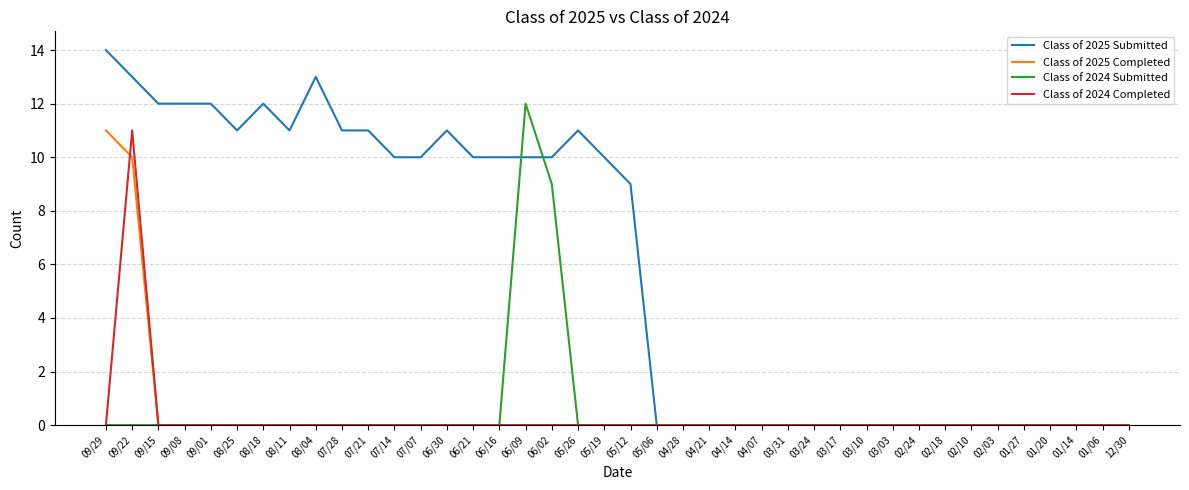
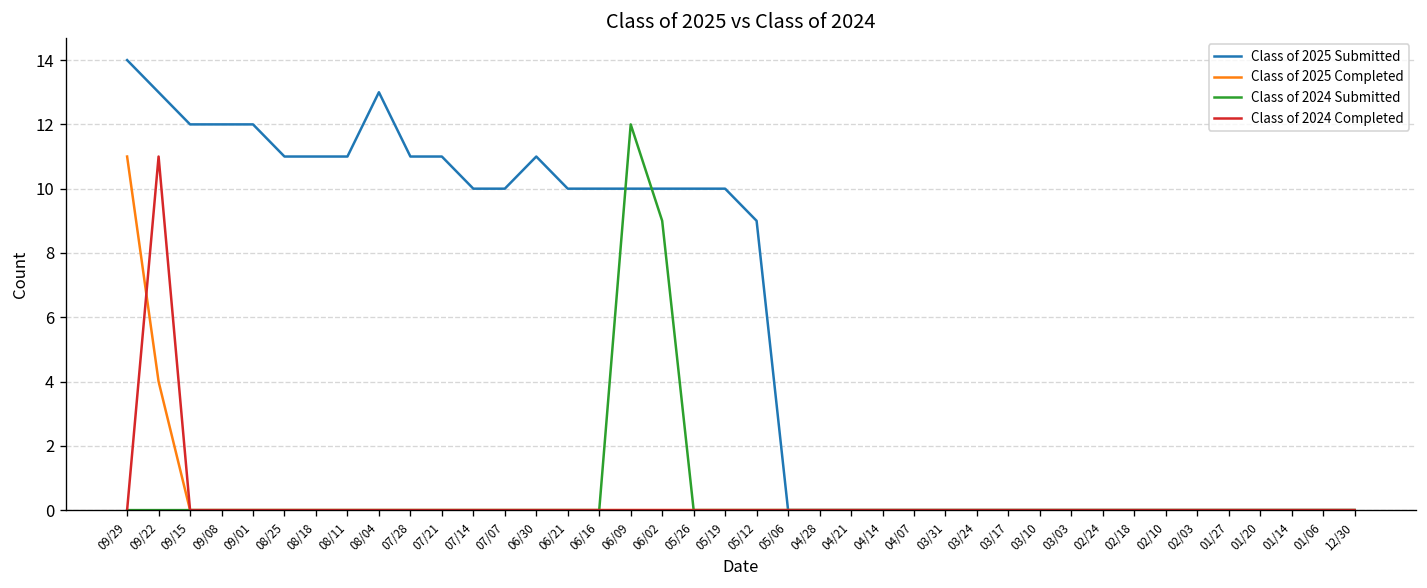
  {
    "Class of 2025 Submitted": {
      "09/29": 14,
      "09/22": 13,
      "09/15": 12,
      "09/08": 12,
      "09/01": 12,
      "08/25": 11,
-     "08/18": 12,
+     "08/18": 11,
      "08/11": 11,
      "08/04": 13,
      "07/28": 11,
      "07/21": 11,
      "07/14": 10,
      "07/07": 10,
      "06/30": 11,
      "06/21": 10,
      "06/16": 10,
      "06/09": 10,
      "06/02": 10,
-     "05/26": 11,
+     "05/26": 10,
      "05/19": 10,
      "05/12": 9
    },
    "Class of 2025 Completed": {
      "09/29": 11,
-     "09/22": 10
+     "09/22": 4
    },
    "Class of 2024 Submitted": {
      "09/22": 0,
      "06/09": 12,
      "06/02": 9
    },
    "Class of 2024 Completed": {
      "09/22": 11
    }
  }
